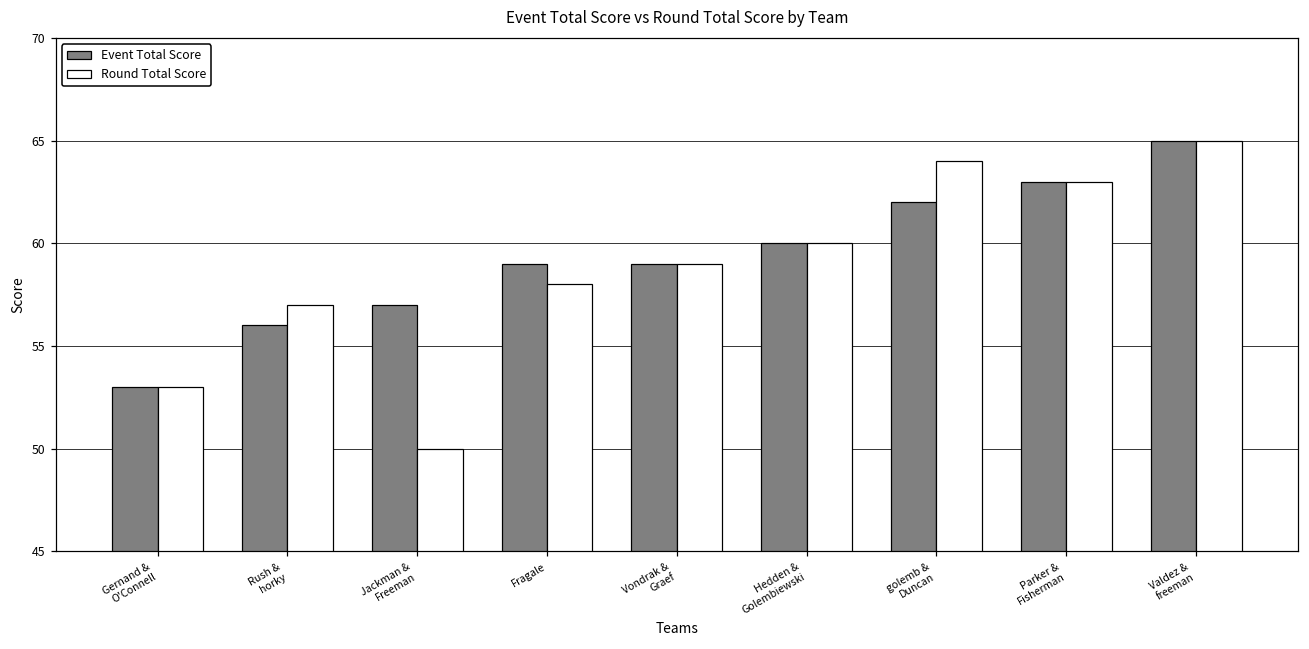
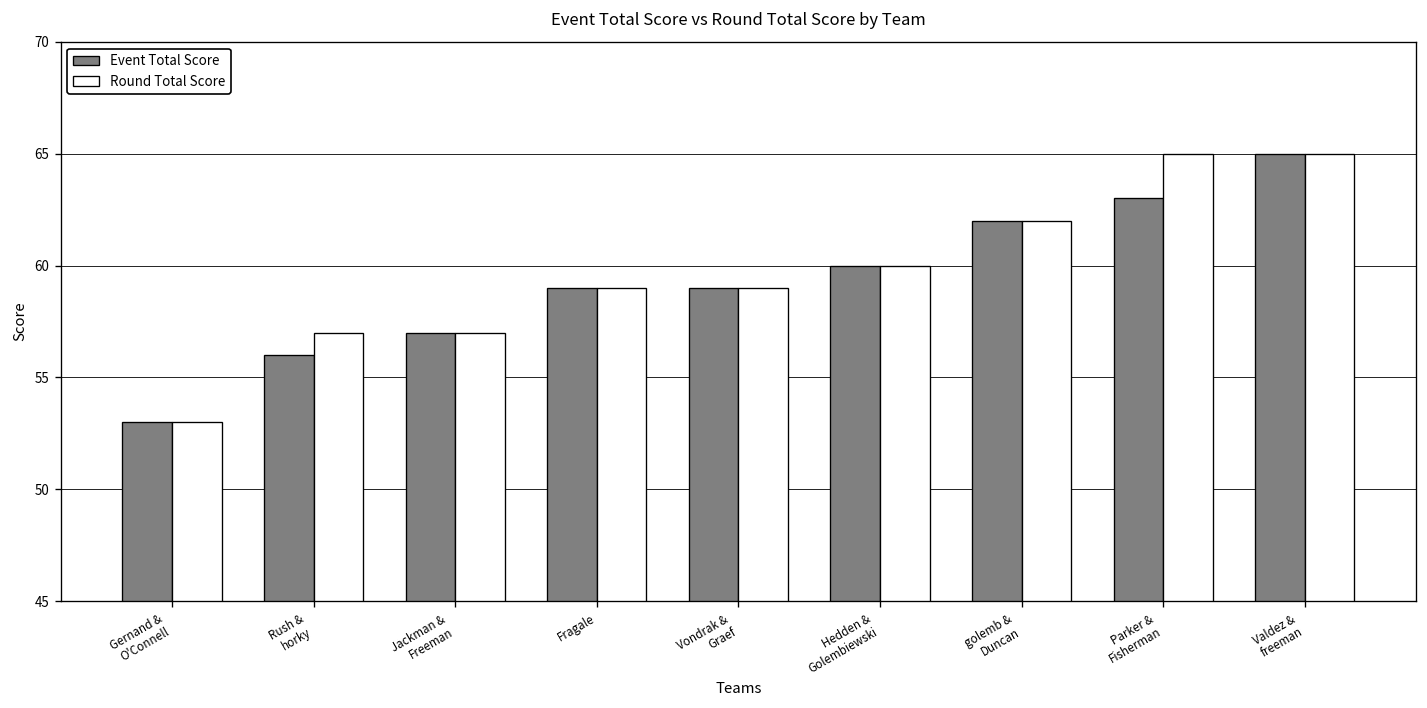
  {
    "Event Total Score": {
      "Gernand & O'Connell": 53,
      "Rush & horky": 56,
      "Jackman & Freeman": 57,
      "Fragale": 59,
      "Vondrak & Graef": 59,
      "Hedden & Golembiewski": 60,
      "golemb & Duncan": 62,
      "Parker & Fisherman": 63,
      "Valdez & freeman": 65
    },
    "Round Total Score": {
      "Gernand & O'Connell": 53,
      "Rush & horky": 57,
-     "Jackman & Freeman": 50,
-     "Fragale": 58,
+     "Jackman & Freeman": 57,
+     "Fragale": 59,
      "Vondrak & Graef": 59,
      "Hedden & Golembiewski": 60,
-     "golemb & Duncan": 64,
-     "Parker & Fisherman": 63,
+     "golemb & Duncan": 62,
+     "Parker & Fisherman": 65,
      "Valdez & freeman": 65
    }
  }
